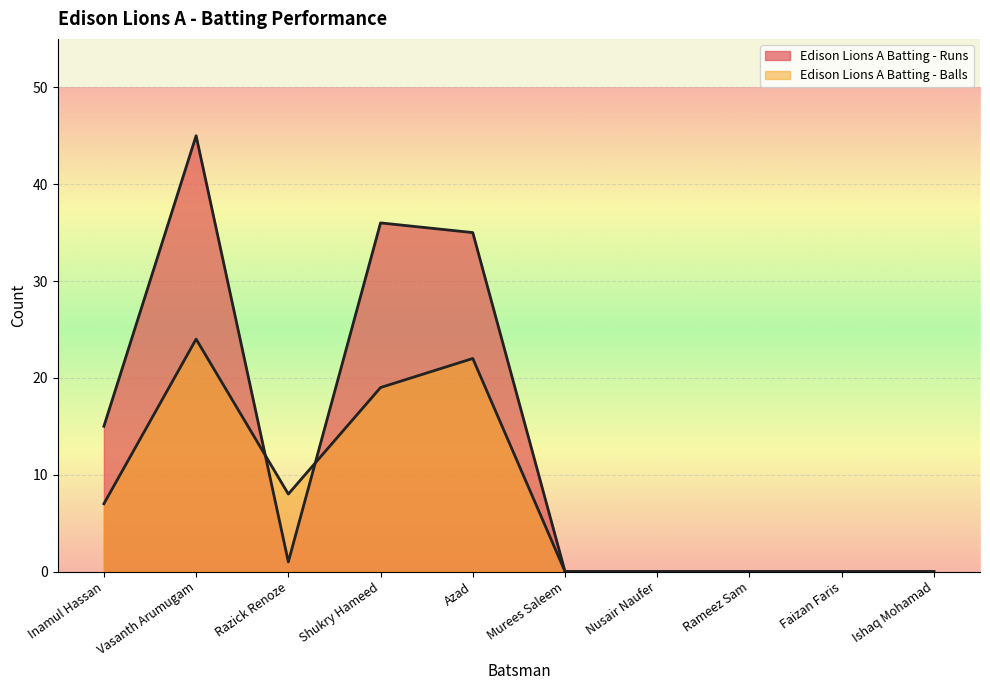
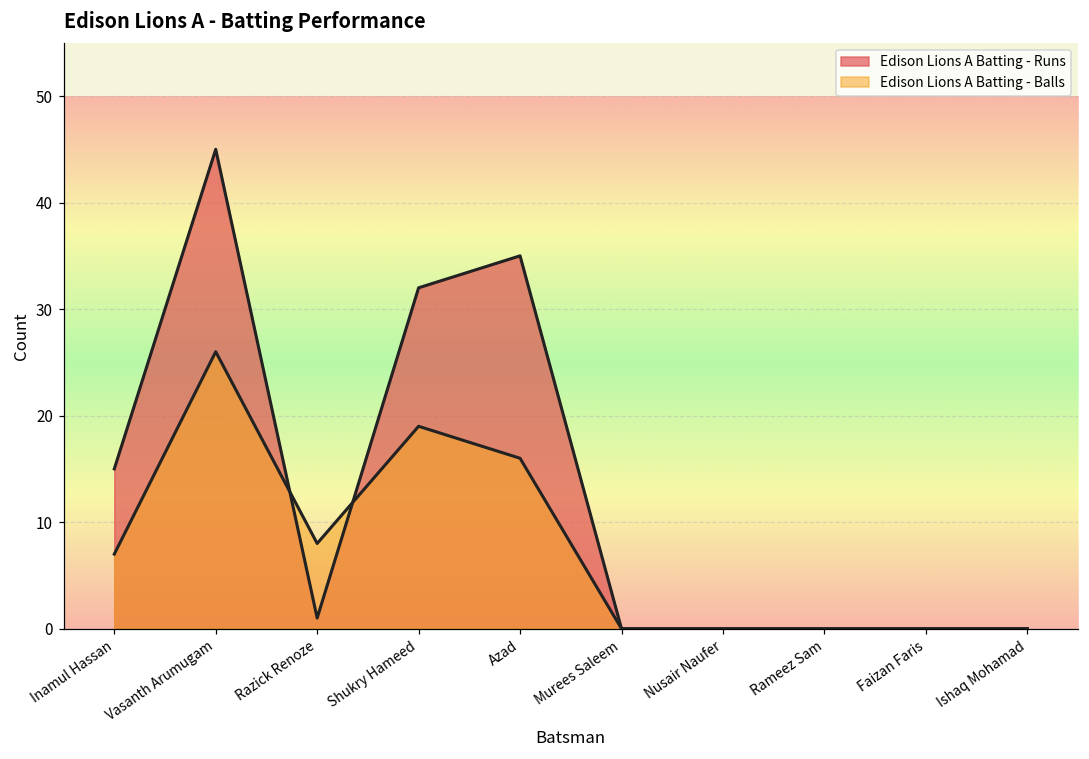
  {
    "Edison Lions A Batting - Runs": {
      "Inamul Hassan": 15,
      "Vasanth Arumugam": 45,
      "Razick Renoze": 1,
-     "Shukry Hameed": 36,
+     "Shukry Hameed": 32,
      "Azad": 35
    },
    "Edison Lions A Batting - Balls": {
      "Inamul Hassan": 7,
-     "Vasanth Arumugam": 24,
+     "Vasanth Arumugam": 26,
      "Razick Renoze": 8,
      "Shukry Hameed": 19,
-     "Azad": 22
+     "Azad": 16
    }
  }
